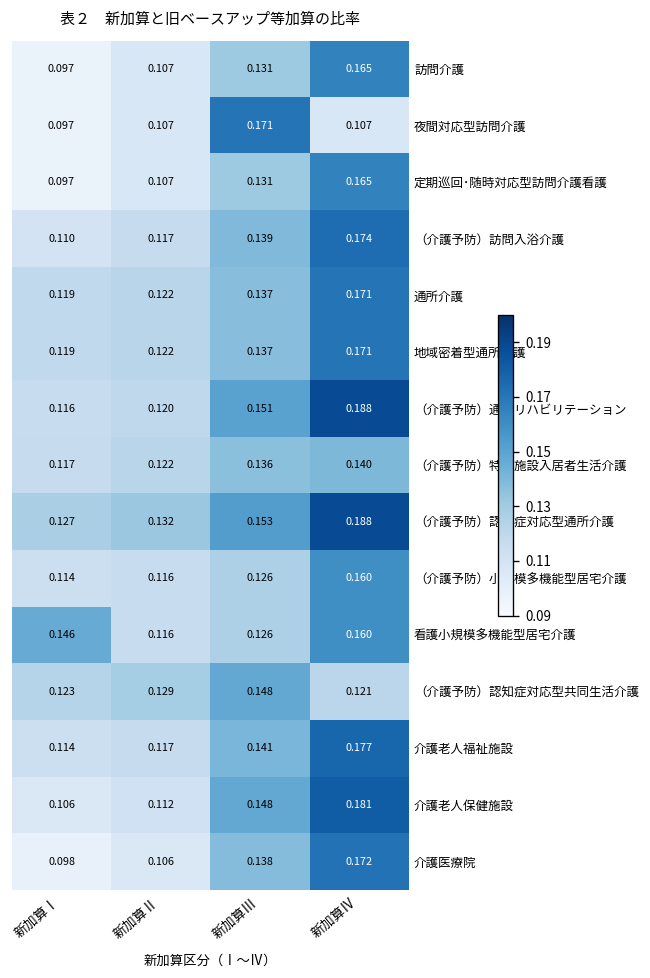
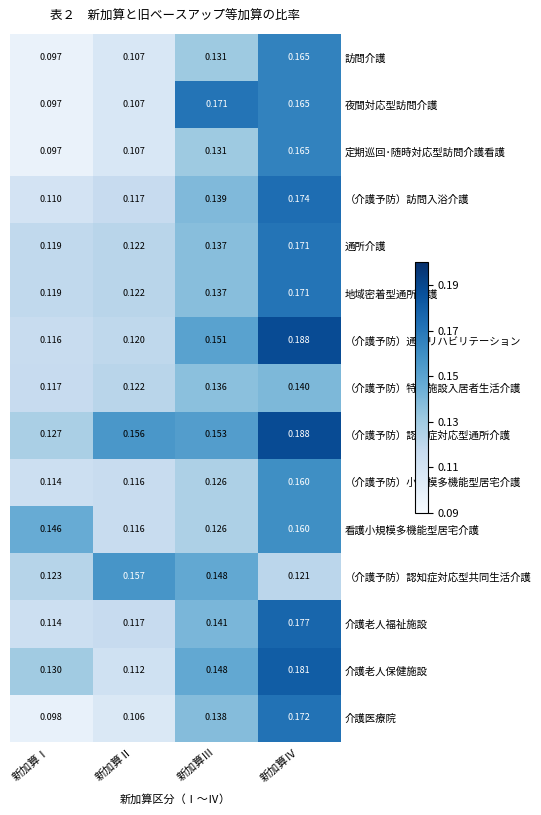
  {
    "訪問介護": {
      "新加算Ⅰ": 0.097,
      "新加算Ⅱ": 0.107,
      "新加算Ⅲ": 0.131,
      "新加算Ⅳ": 0.165
    },
    "夜間対応型訪問介護": {
      "新加算Ⅰ": 0.097,
      "新加算Ⅱ": 0.107,
      "新加算Ⅲ": 0.171,
-     "新加算Ⅳ": 0.107
+     "新加算Ⅳ": 0.165
    },
    "定期巡回･随時対応型訪問介護看護": {
      "新加算Ⅰ": 0.097,
      "新加算Ⅱ": 0.107,
      "新加算Ⅲ": 0.131,
      "新加算Ⅳ": 0.165
    },
    "（介護予防）訪問入浴介護": {
      "新加算Ⅰ": 0.110,
      "新加算Ⅱ": 0.117,
      "新加算Ⅲ": 0.139,
      "新加算Ⅳ": 0.174
    },
    "通所介護": {
      "新加算Ⅰ": 0.119,
      "新加算Ⅱ": 0.122,
      "新加算Ⅲ": 0.137,
      "新加算Ⅳ": 0.171
    },
    "地域密着型通所介護": {
      "新加算Ⅰ": 0.119,
      "新加算Ⅱ": 0.122,
      "新加算Ⅲ": 0.137,
      "新加算Ⅳ": 0.171
    },
    "（介護予防）通所リハビリテーション": {
      "新加算Ⅰ": 0.116,
      "新加算Ⅱ": 0.120,
      "新加算Ⅲ": 0.151,
      "新加算Ⅳ": 0.188
    },
    "（介護予防）特定施設入居者生活介護": {
      "新加算Ⅰ": 0.117,
      "新加算Ⅱ": 0.122,
      "新加算Ⅲ": 0.136,
      "新加算Ⅳ": 0.140
    },
    "（介護予防）認知症対応型通所介護": {
      "新加算Ⅰ": 0.127,
-     "新加算Ⅱ": 0.132,
+     "新加算Ⅱ": 0.156,
      "新加算Ⅲ": 0.153,
      "新加算Ⅳ": 0.188
    },
    "（介護予防）小規模多機能型居宅介護": {
      "新加算Ⅰ": 0.114,
      "新加算Ⅱ": 0.116,
      "新加算Ⅲ": 0.126,
      "新加算Ⅳ": 0.160
    },
    "看護小規模多機能型居宅介護": {
      "新加算Ⅰ": 0.146,
      "新加算Ⅱ": 0.116,
      "新加算Ⅲ": 0.126,
      "新加算Ⅳ": 0.160
    },
    "（介護予防）認知症対応型共同生活介護": {
      "新加算Ⅰ": 0.123,
-     "新加算Ⅱ": 0.129,
+     "新加算Ⅱ": 0.157,
      "新加算Ⅲ": 0.148,
      "新加算Ⅳ": 0.121
    },
    "介護老人福祉施設": {
      "新加算Ⅰ": 0.114,
      "新加算Ⅱ": 0.117,
      "新加算Ⅲ": 0.141,
      "新加算Ⅳ": 0.177
    },
    "介護老人保健施設": {
-     "新加算Ⅰ": 0.106,
+     "新加算Ⅰ": 0.130,
      "新加算Ⅱ": 0.112,
      "新加算Ⅲ": 0.148,
      "新加算Ⅳ": 0.181
    },
    "介護医療院": {
      "新加算Ⅰ": 0.098,
      "新加算Ⅱ": 0.106,
      "新加算Ⅲ": 0.138,
      "新加算Ⅳ": 0.172
    }
  }
